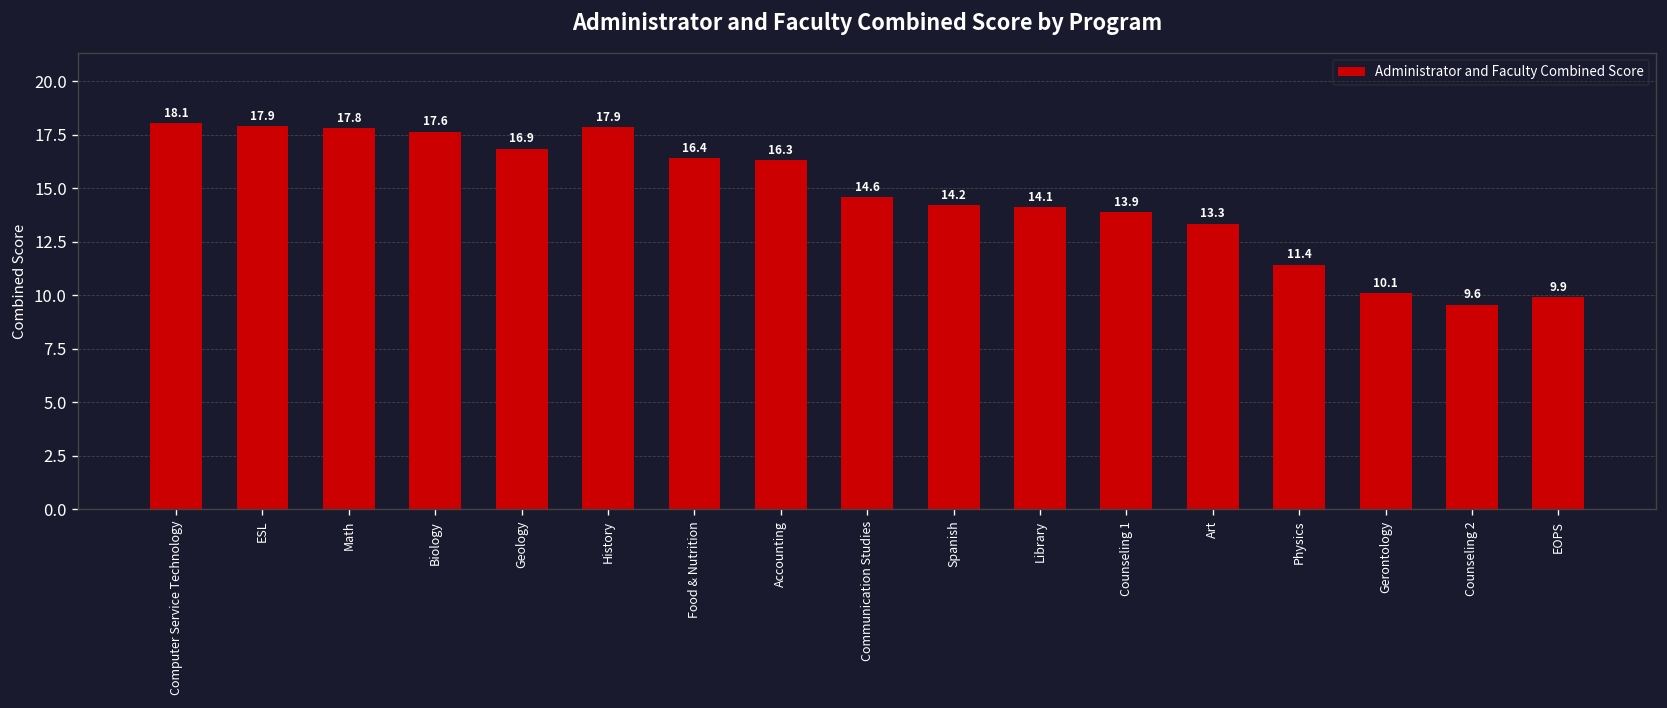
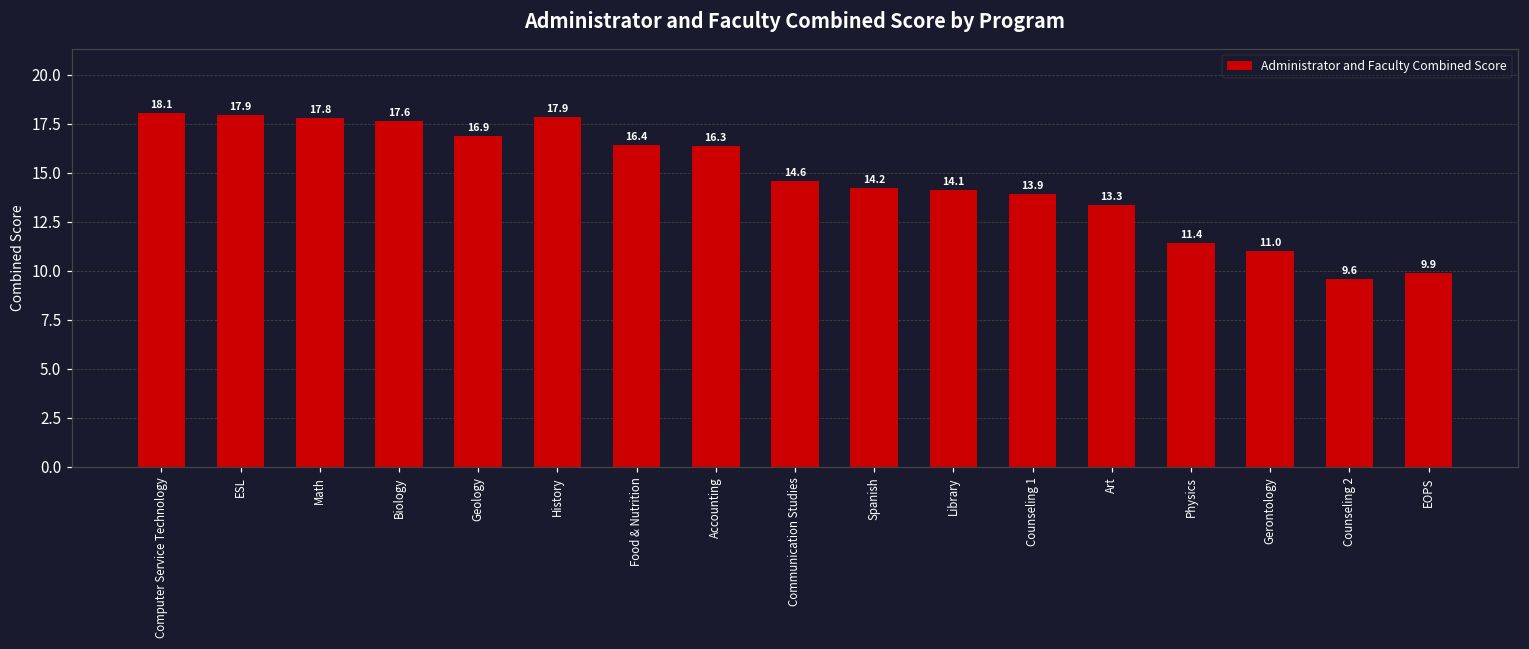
  {
    "Computer Service Technology": 18.1,
    "ESL": 17.9,
    "Math": 17.8,
    "Biology": 17.6,
    "Geology": 16.9,
    "History": 17.9,
    "Food & Nutrition": 16.4,
    "Accounting": 16.3,
    "Communication Studies": 14.6,
    "Spanish": 14.2,
    "Library": 14.1,
    "Counseling 1": 13.9,
    "Art": 13.3,
    "Physics": 11.4,
-   "Gerontology": 10.1,
+   "Gerontology": 11.0,
    "Counseling 2": 9.6,
    "EOPS": 9.9
  }
